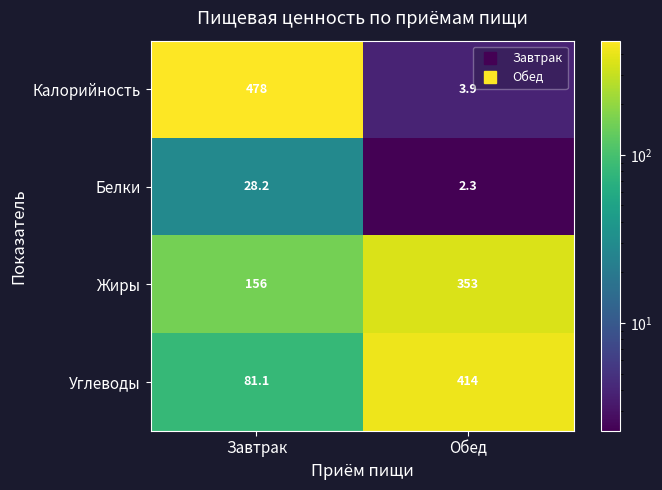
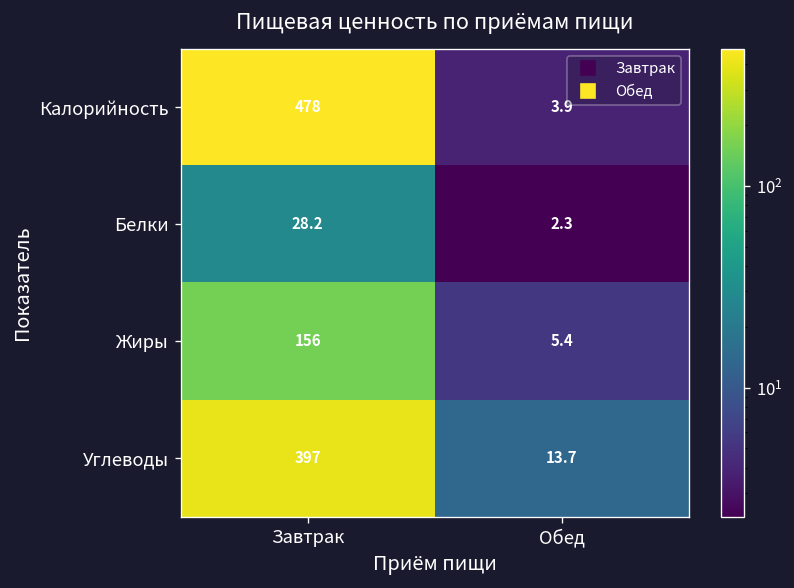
  {
    "Калорийность": {
      "Завтрак": 478
    },
    "Белки": {
      "Завтрак": 28.2,
      "Обед": 2.3
    },
    "Жиры": {
      "Завтрак": 156,
-     "Обед": 353
+     "Обед": 5.4
    },
    "Углеводы": {
-     "Завтрак": 81.1,
-     "Обед": 414
+     "Завтрак": 397,
+     "Обед": 13.7
    }
  }
